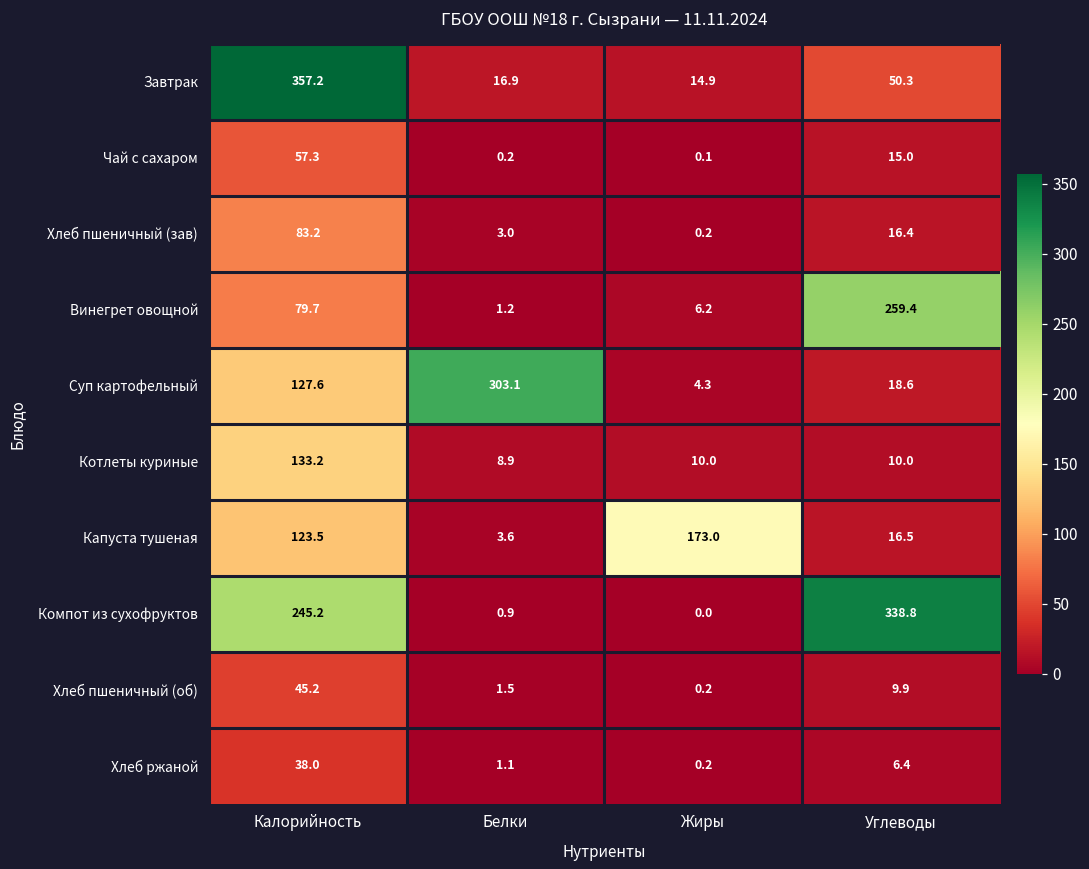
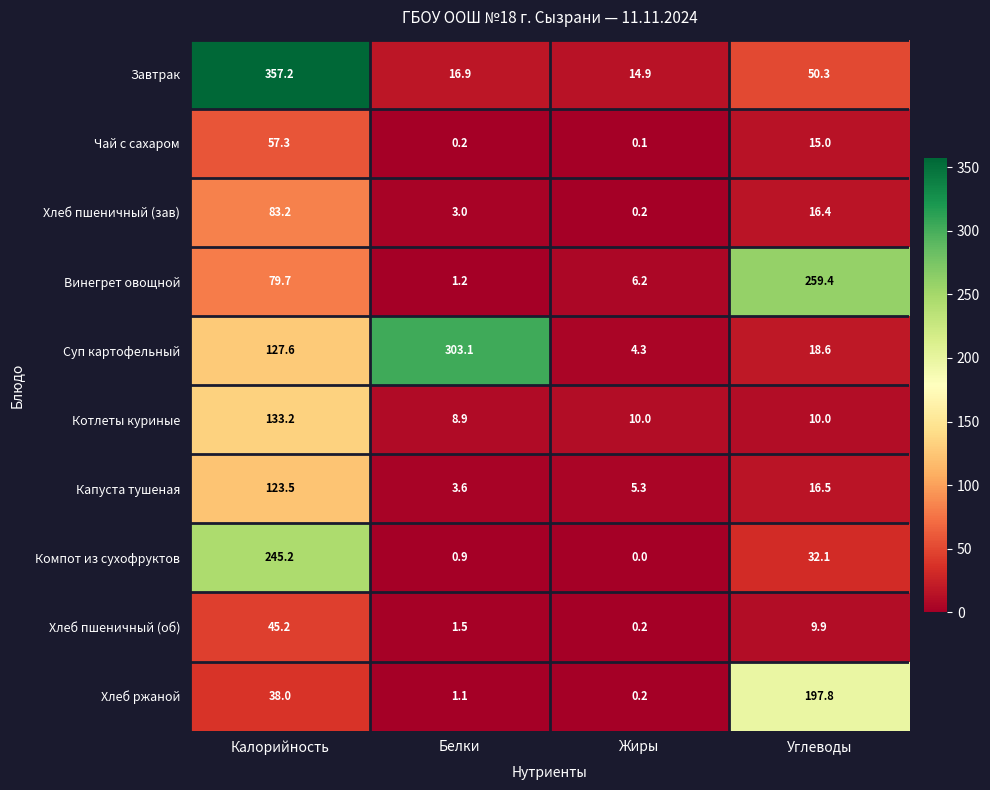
  {
    "Завтрак": {
      "Калорийность": 357.2,
      "Белки": 16.9,
      "Жиры": 14.9,
      "Углеводы": 50.3
    },
    "Чай с сахаром": {
      "Калорийность": 57.3,
      "Белки": 0.2,
      "Жиры": 0.1,
      "Углеводы": 15.0
    },
    "Хлеб пшеничный (зав)": {
      "Калорийность": 83.2,
      "Белки": 3.0,
      "Жиры": 0.2,
      "Углеводы": 16.4
    },
    "Винегрет овощной": {
      "Калорийность": 79.7,
      "Белки": 1.2,
      "Жиры": 6.2,
      "Углеводы": 259.4
    },
    "Суп картофельный": {
      "Калорийность": 127.6,
      "Белки": 303.1,
      "Жиры": 4.3,
      "Углеводы": 18.6
    },
    "Котлеты куриные": {
      "Калорийность": 133.2,
      "Белки": 8.9,
      "Жиры": 10.0,
      "Углеводы": 10.0
    },
    "Капуста тушеная": {
      "Калорийность": 123.5,
      "Белки": 3.6,
-     "Жиры": 173.0,
+     "Жиры": 5.3,
      "Углеводы": 16.5
    },
    "Компот из сухофруктов": {
      "Калорийность": 245.2,
      "Белки": 0.9,
      "Жиры": 0.0,
-     "Углеводы": 338.8
+     "Углеводы": 32.1
    },
    "Хлеб пшеничный (об)": {
      "Калорийность": 45.2,
      "Белки": 1.5,
      "Жиры": 0.2,
      "Углеводы": 9.9
    },
    "Хлеб ржаной": {
      "Калорийность": 38.0,
      "Белки": 1.1,
      "Жиры": 0.2,
-     "Углеводы": 6.4
+     "Углеводы": 197.8
    }
  }
